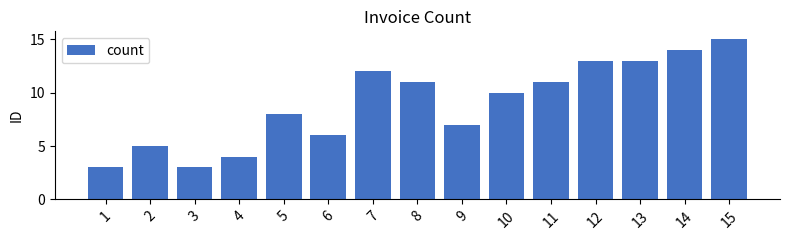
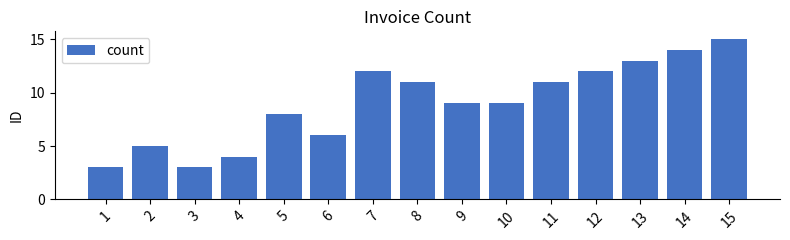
  {
    "1": 3,
    "2": 5,
    "3": 3,
    "4": 4,
    "5": 8,
    "6": 6,
    "7": 12,
    "8": 11,
-   "9": 7,
-   "10": 10,
+   "9": 9,
+   "10": 9,
    "11": 11,
-   "12": 13,
+   "12": 12,
    "13": 13,
    "14": 14,
    "15": 15
  }
